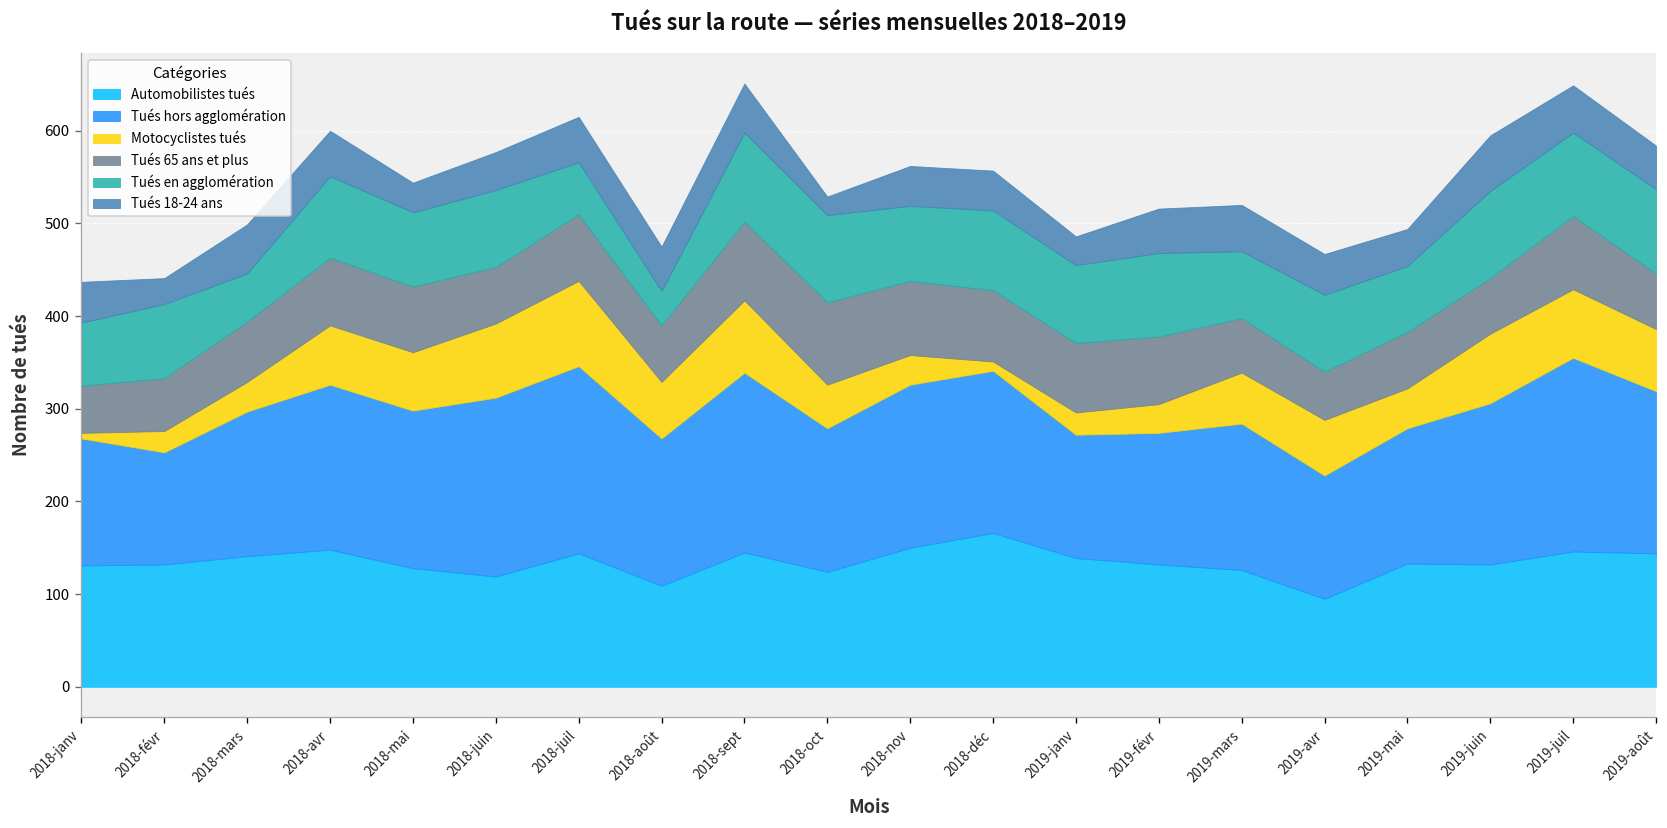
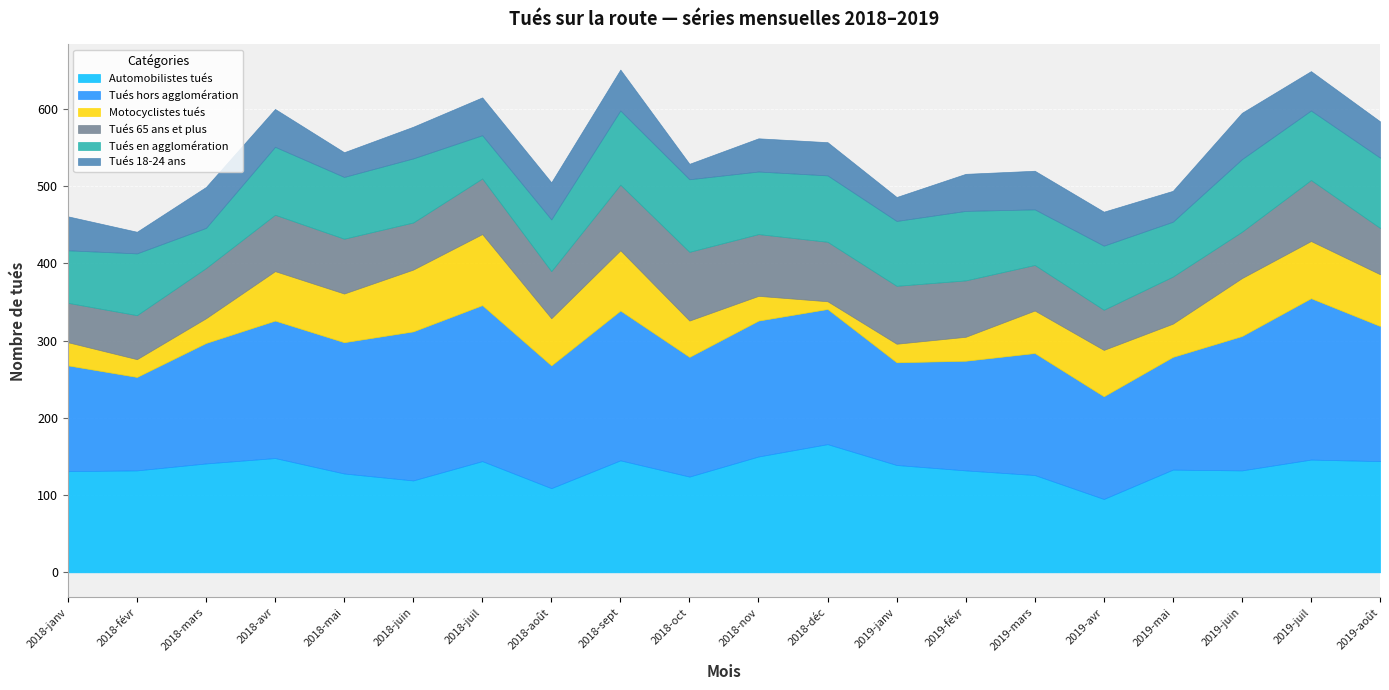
  {
    "Motocyclistes tués": {
-     "2018-janv": 10,
+     "2018-janv": 30,
      "2018-févr": 20,
      "2018-mars": 30,
      "2018-avr": 60,
      "2018-mai": 60,
      "2018-juin": 80,
      "2018-juil": 90,
      "2018-août": 60,
      "2018-sept": 80,
      "2018-oct": 50,
      "2018-nov": 30,
      "2018-déc": 10,
      "2019-janv": 20,
      "2019-févr": 30,
      "2019-mars": 60,
      "2019-avr": 60,
      "2019-mai": 40,
      "2019-juin": 80,
      "2019-juil": 70,
      "2019-août": 70
    },
    "Tués en agglomération": {
      "2018-janv": 70,
      "2018-févr": 80,
      "2018-mars": 50,
      "2018-avr": 90,
      "2018-mai": 80,
      "2018-juin": 80,
      "2018-juil": 60,
-     "2018-août": 40,
+     "2018-août": 70,
      "2018-sept": 100,
      "2018-oct": 90,
      "2018-nov": 80,
      "2018-déc": 90,
      "2019-janv": 80,
      "2019-févr": 90,
      "2019-mars": 70,
      "2019-avr": 80,
      "2019-mai": 70,
      "2019-juin": 90,
      "2019-juil": 90,
      "2019-août": 90
    }
  }
